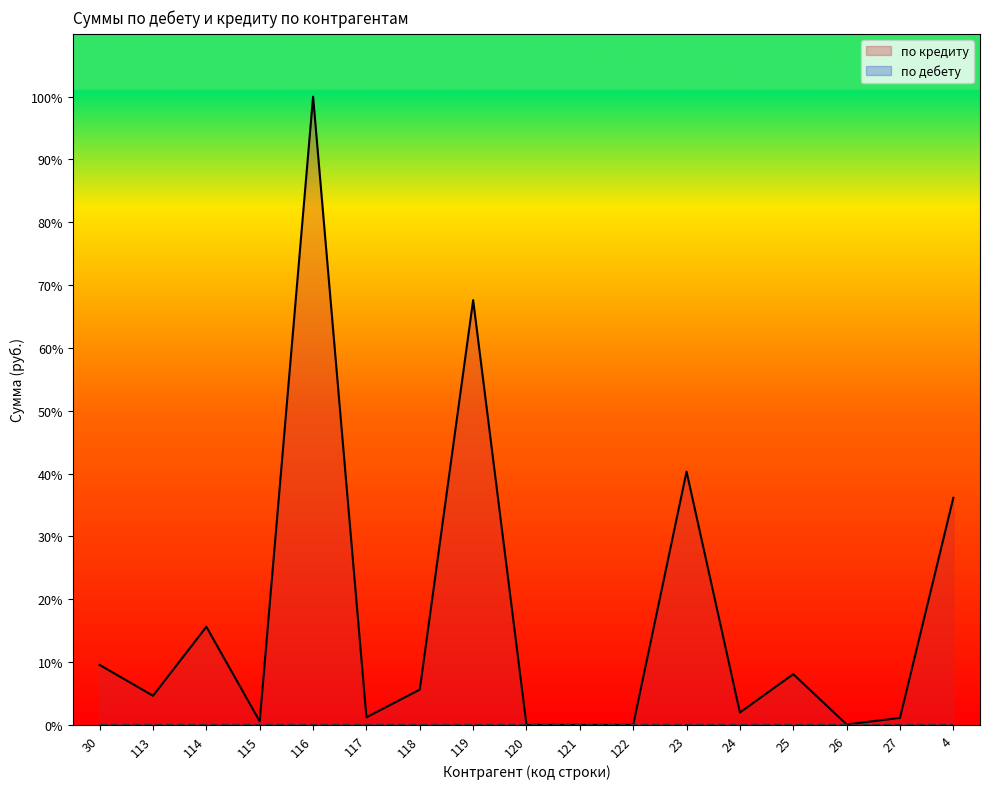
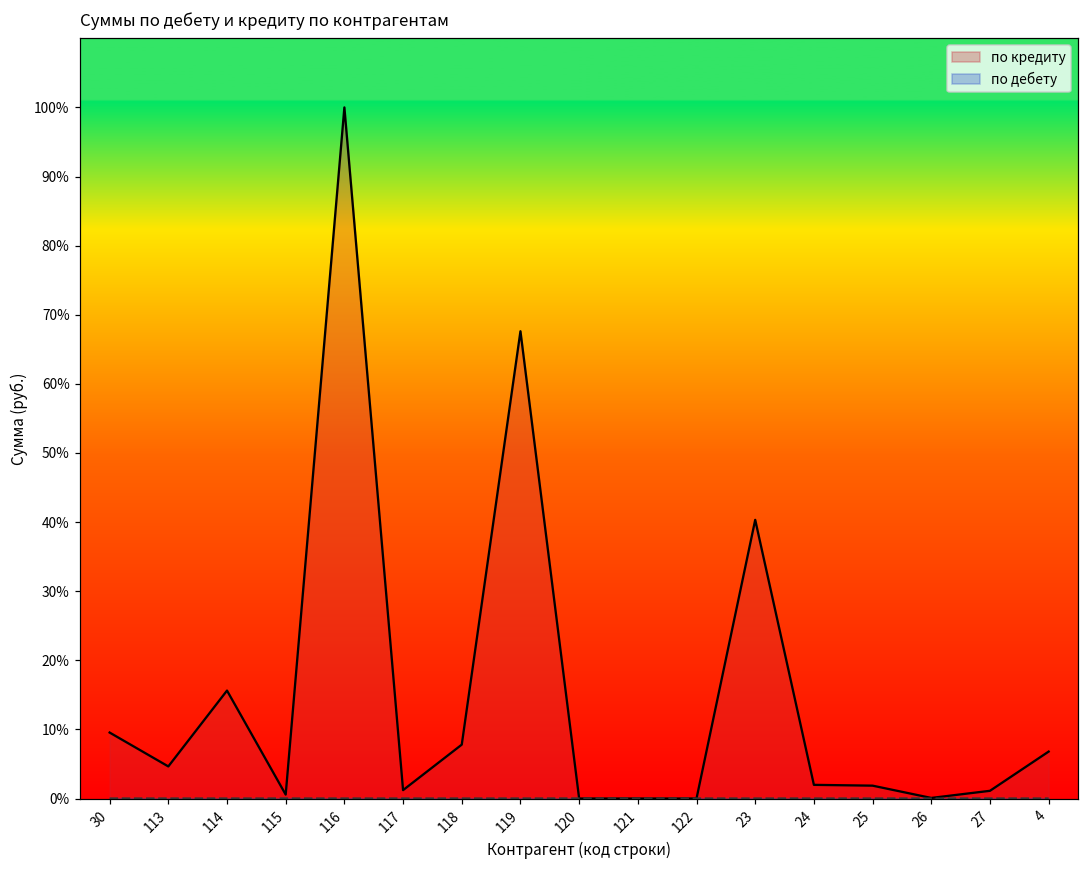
  {
    "по кредиту": {
      "30": "10%",
      "113": "5%",
      "114": "16%",
      "115": "1%",
      "116": "100%",
      "117": "1%",
-     "118": "6%",
+     "118": "8%",
      "119": "68%",
      "23": "40%",
      "24": "2%",
-     "25": "8%",
+     "25": "2%",
      "27": "1%",
-     "4": "36%"
+     "4": "7%"
    },
    "по дебету": {
      "30": "0%",
      "113": "0%",
      "114": "0%",
      "115": "0%",
      "116": "0%",
      "117": "0%",
      "118": "0%",
      "119": "0%",
      "23": "0%",
      "24": "0%",
      "25": "0%",
      "27": "0%",
      "4": "0%"
    }
  }
